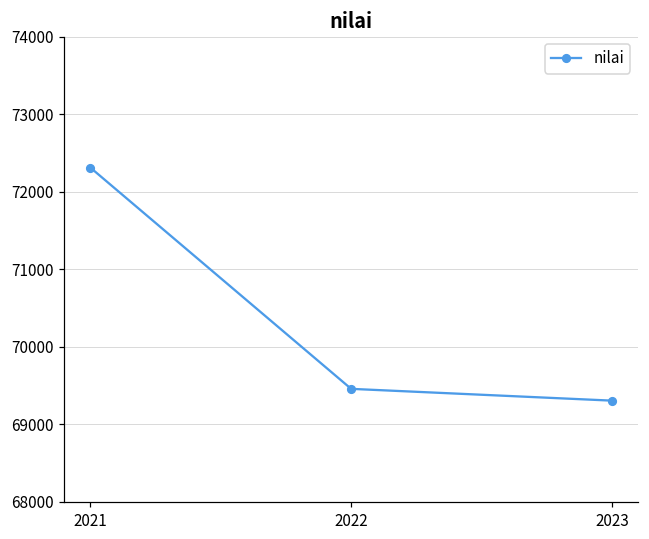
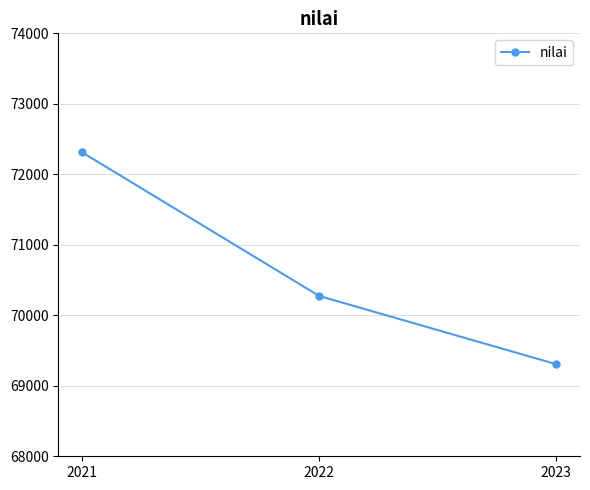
  {
    "2021": 72300,
-   "2022": 69500,
+   "2022": 70300,
    "2023": 69300
  }
